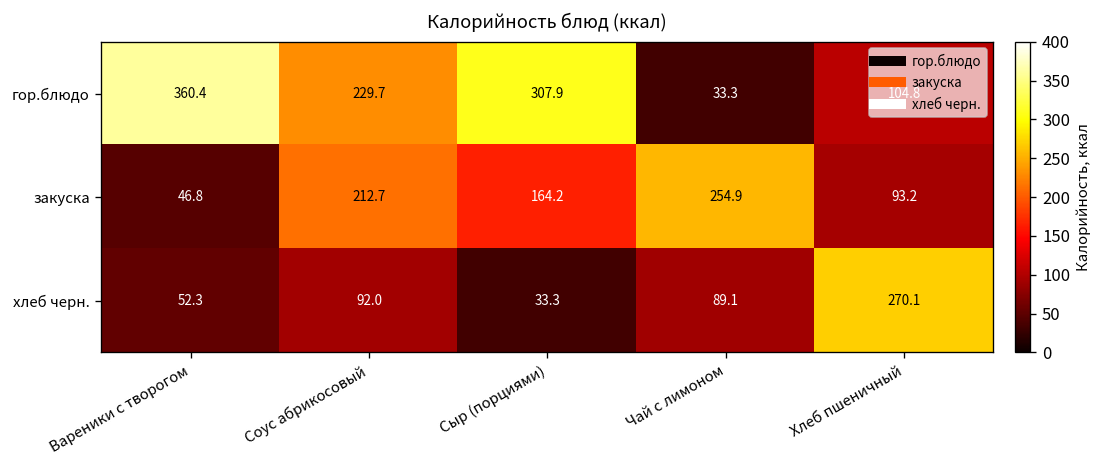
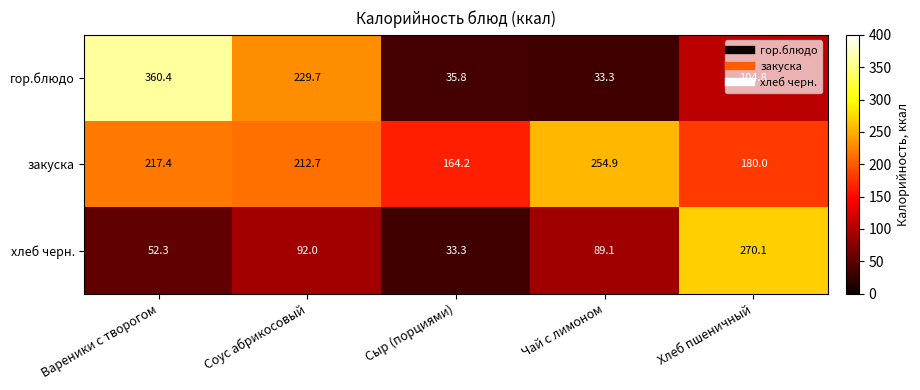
  {
    "гор.блюдо": {
      "Вареники с творогом": 360.4,
      "Соус абрикосовый": 229.7,
-     "Сыр (порциями)": 307.9,
+     "Сыр (порциями)": 35.8,
      "Чай с лимоном": 33.3
    },
    "закуска": {
-     "Вареники с творогом": 46.8,
+     "Вареники с творогом": 217.4,
      "Соус абрикосовый": 212.7,
      "Сыр (порциями)": 164.2,
      "Чай с лимоном": 254.9,
-     "Хлеб пшеничный": 93.2
+     "Хлеб пшеничный": 180.0
    },
    "хлеб черн.": {
      "Вареники с творогом": 52.3,
      "Соус абрикосовый": 92.0,
      "Сыр (порциями)": 33.3,
      "Чай с лимоном": 89.1,
      "Хлеб пшеничный": 270.1
    }
  }
